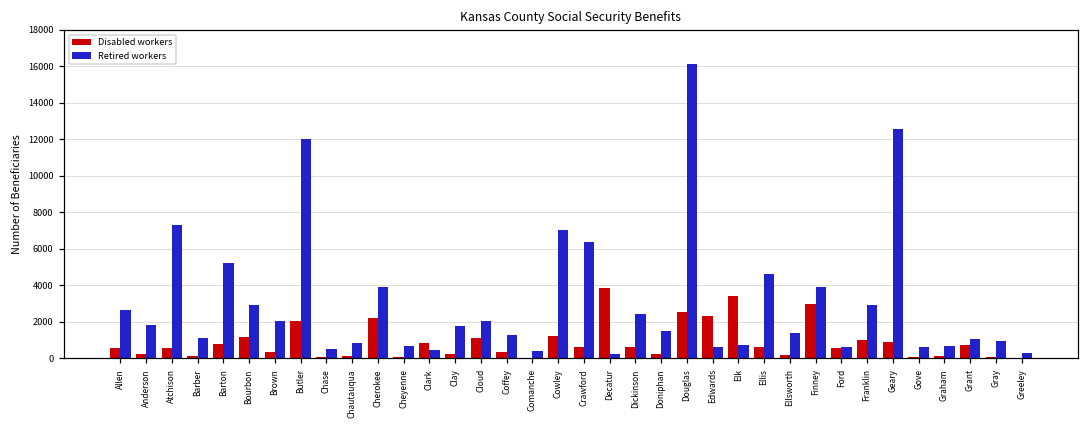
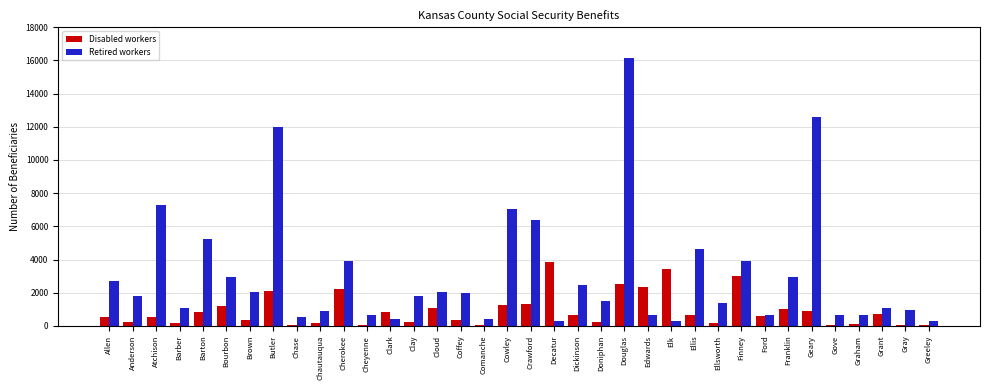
  {
    "Disabled workers": {
      "Allen": 600,
      "Anderson": 300,
      "Atchison": 600,
      "Barber": 200,
      "Barton": 800,
      "Bourbon": 1200,
      "Brown": 400,
      "Butler": 2100,
      "Chautauqua": 200,
      "Cherokee": 2200,
      "Clark": 800,
      "Clay": 200,
      "Cloud": 1100,
      "Coffey": 400,
      "Cowley": 1300,
-     "Crawford": 600,
+     "Crawford": 1300,
      "Decatur": 3800,
      "Dickinson": 600,
      "Doniphan": 300,
      "Douglas": 2600,
      "Edwards": 2300,
      "Elk": 3400,
      "Ellis": 600,
      "Ellsworth": 200,
      "Finney": 3000,
      "Ford": 600,
      "Franklin": 1000,
      "Geary": 900,
      "Grant": 700
    },
    "Retired workers": {
      "Allen": 2700,
      "Anderson": 1800,
      "Atchison": 7300,
      "Barber": 1100,
      "Barton": 5200,
      "Bourbon": 2900,
      "Brown": 2000,
      "Butler": 12000,
      "Chase": 500,
      "Chautauqua": 900,
      "Cherokee": 3900,
      "Cheyenne": 700,
      "Clark": 400,
      "Clay": 1800,
      "Cloud": 2100,
-     "Coffey": 1300,
+     "Coffey": 2000,
      "Comanche": 400,
      "Cowley": 7100,
      "Crawford": 6400,
      "Decatur": 300,
      "Dickinson": 2500,
      "Doniphan": 1500,
      "Douglas": 16200,
      "Edwards": 600,
-     "Elk": 800,
+     "Elk": 300,
      "Ellis": 4600,
      "Ellsworth": 1400,
      "Finney": 3900,
      "Ford": 600,
      "Franklin": 2900,
      "Geary": 12600,
      "Gove": 600,
      "Graham": 700,
      "Grant": 1100,
      "Gray": 1000,
      "Greeley": 300
    }
  }
